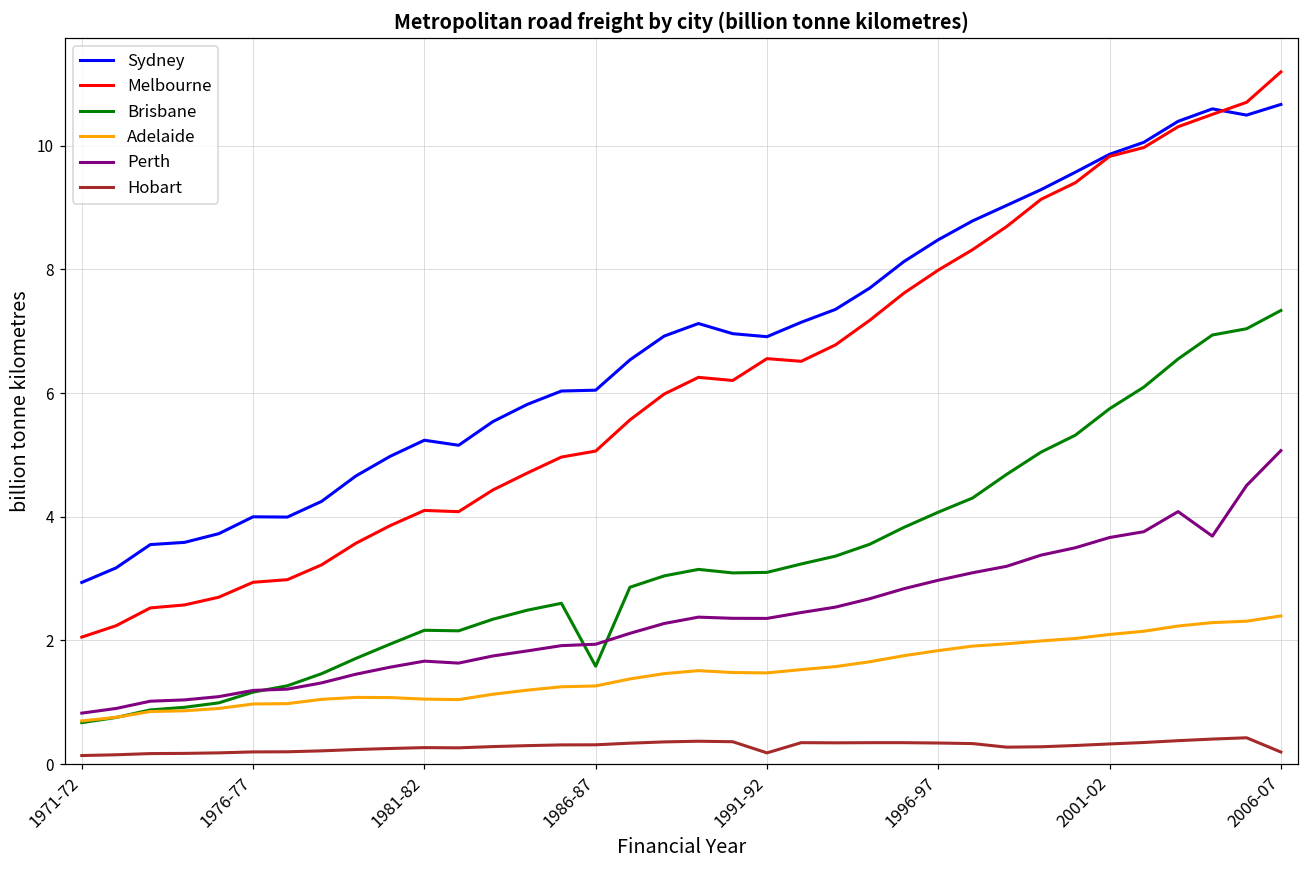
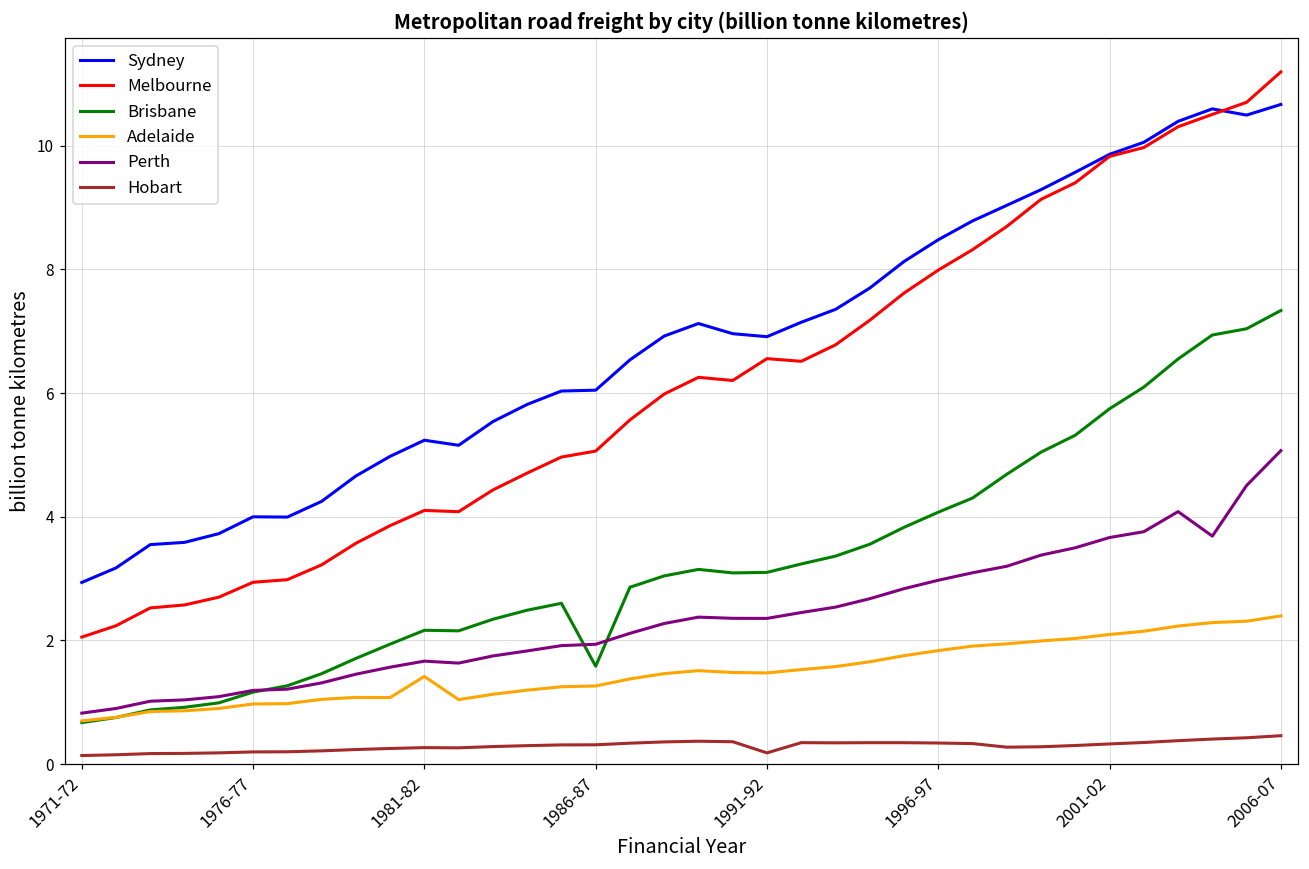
  {
    "Sydney": {
      "1971-72": 2.9,
      "1976-77": 4.0,
      "1981-82": 5.2,
      "1986-87": 6.0,
      "1991-92": 6.9,
      "1996-97": 8.5,
      "2006-07": 10.7
    },
    "Melbourne": {
      "1971-72": 2.1,
      "1976-77": 2.9,
      "1981-82": 4.1,
      "1986-87": 5.1,
      "1991-92": 6.6,
      "1996-97": 8.0,
      "2006-07": 11.2
    },
    "Brisbane": {
      "1981-82": 2.2,
      "1986-87": 1.6,
      "1991-92": 3.1,
      "1996-97": 4.1,
      "2001-02": 5.7,
      "2006-07": 7.3
    },
    "Adelaide": {
      "1976-77": 1.0,
-     "1981-82": 1.1,
+     "1981-82": 1.4,
      "1986-87": 1.3,
      "1991-92": 1.5,
      "1996-97": 1.8,
      "2001-02": 2.1,
      "2006-07": 2.4
    },
    "Perth": {
      "1971-72": 0.8,
      "1981-82": 1.7,
      "1986-87": 1.9,
      "1991-92": 2.4,
      "1996-97": 3.0,
      "2001-02": 3.7,
      "2006-07": 5.1
    },
    "Hobart": {
      "1971-72": 0.1,
      "1976-77": 0.2,
      "1981-82": 0.3,
      "1986-87": 0.3,
      "1991-92": 0.2,
      "1996-97": 0.3,
      "2001-02": 0.3,
-     "2006-07": 0.2
+     "2006-07": 0.5
    }
  }
